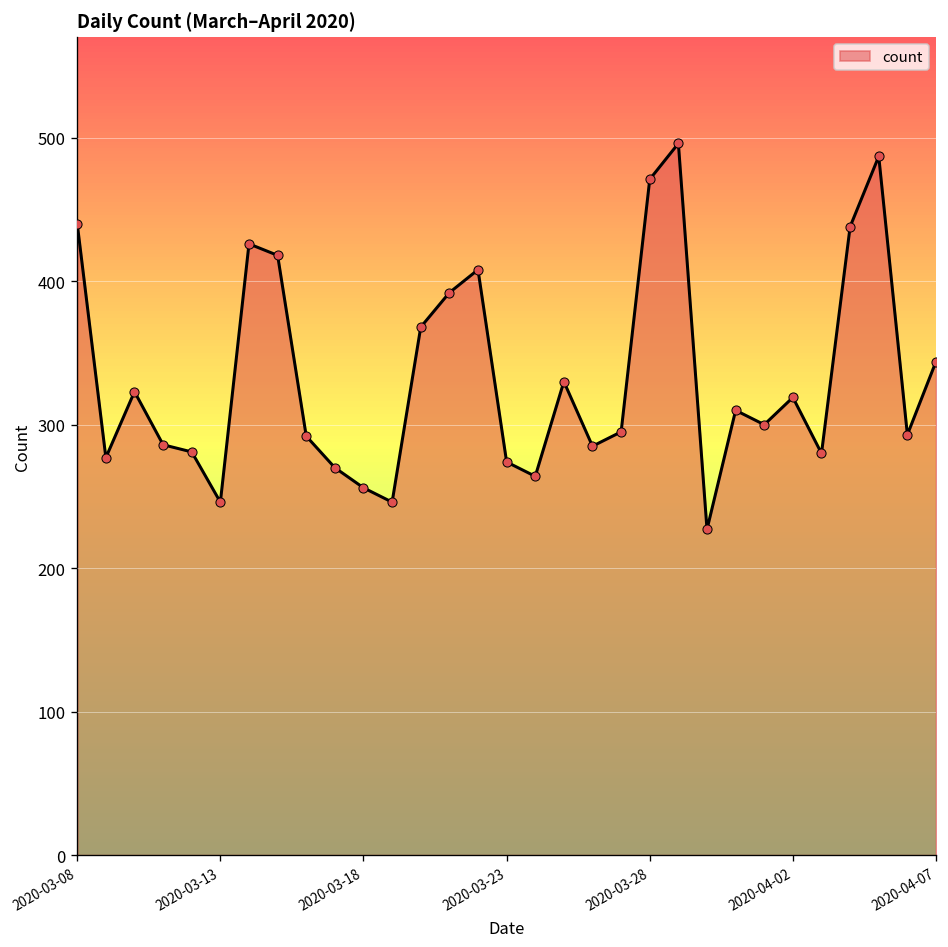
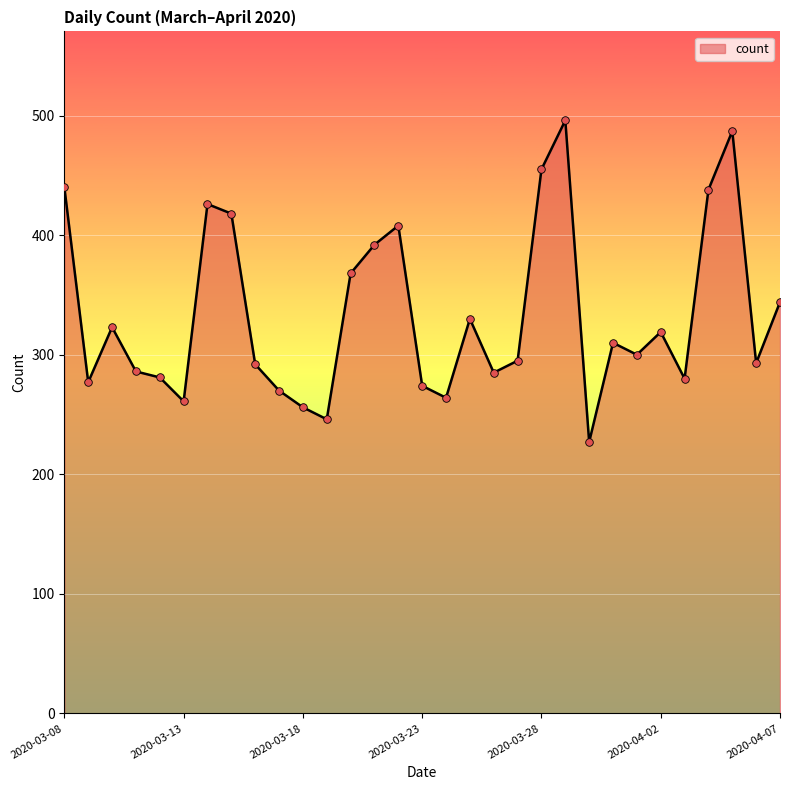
  {
    "2020-03-08": 440,
-   "2020-03-13": 246,
+   "2020-03-13": 261,
    "2020-03-18": 256,
    "2020-03-23": 274,
-   "2020-03-28": 471,
+   "2020-03-28": 455,
    "2020-04-02": 319,
    "2020-04-07": 344
  }
